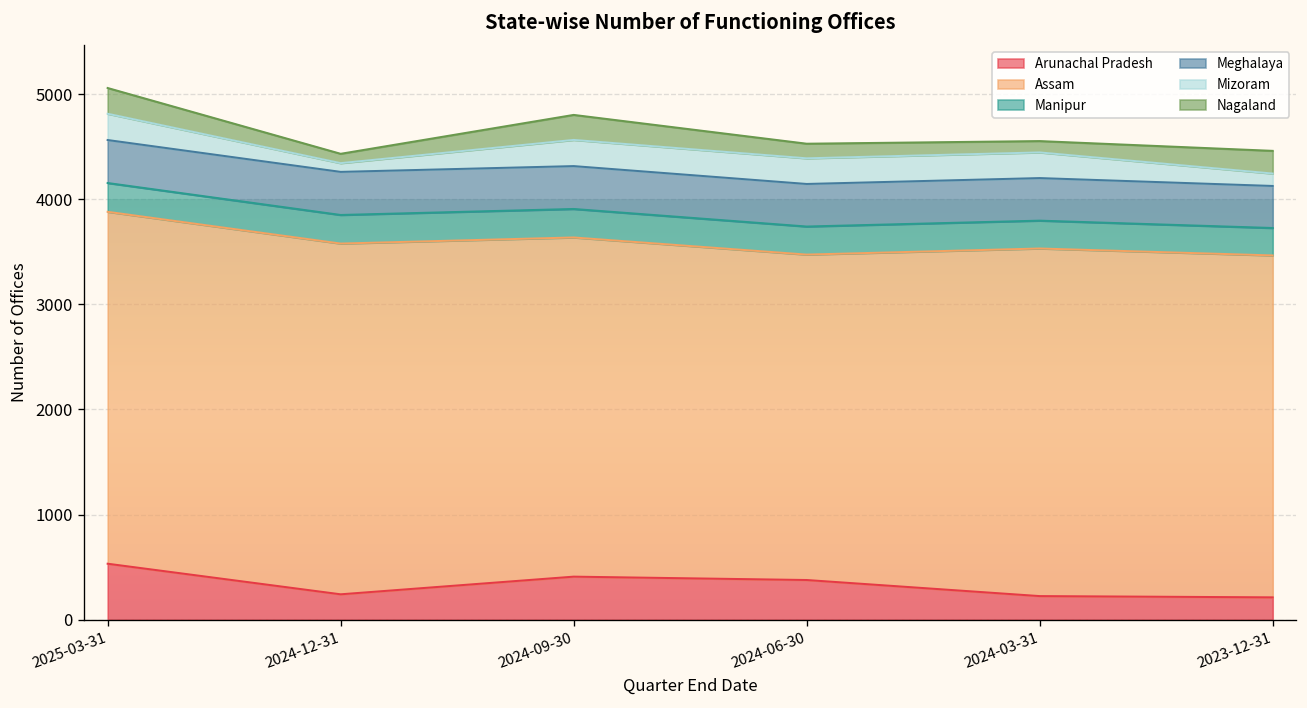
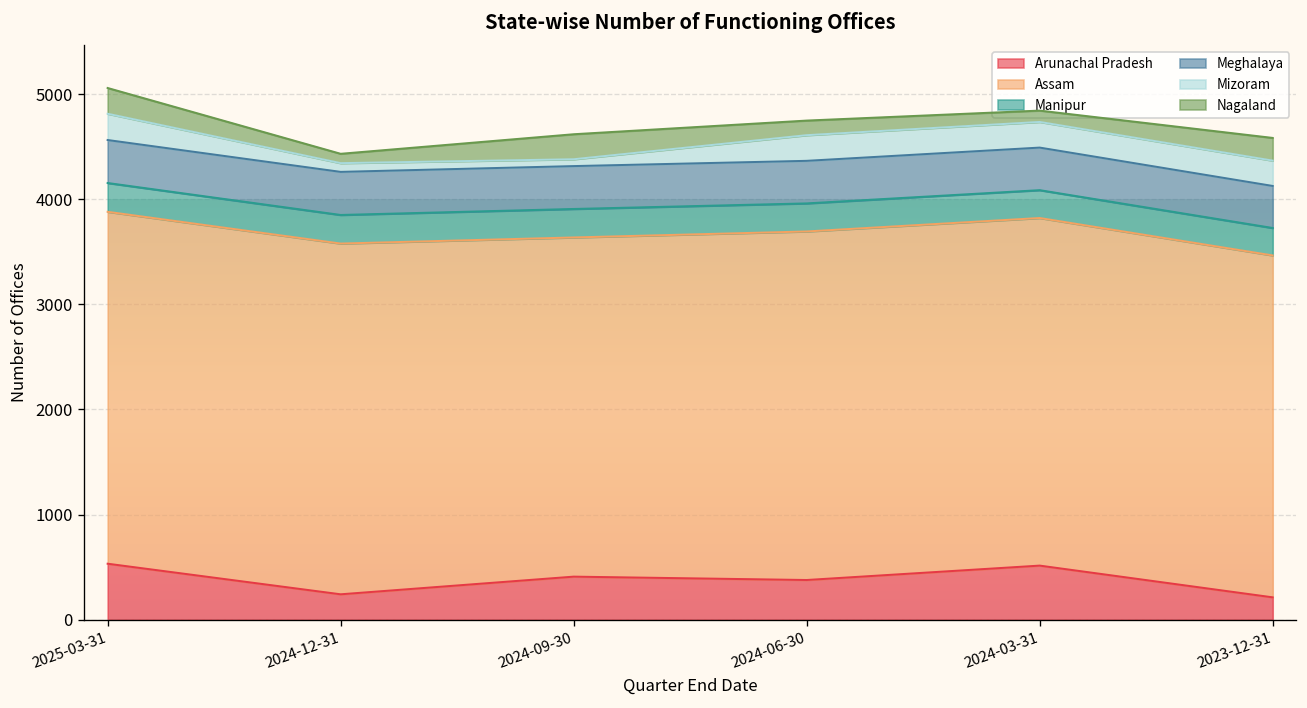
  {
    "Arunachal Pradesh": {
      "2025-03-31": 500,
      "2024-12-31": 200,
      "2024-09-30": 400,
      "2024-06-30": 400,
-     "2024-03-31": 200,
+     "2024-03-31": 500,
      "2023-12-31": 200
    },
    "Assam": {
      "2025-03-31": 3300,
      "2024-12-31": 3300,
      "2024-09-30": 3200,
-     "2024-06-30": 3100,
+     "2024-06-30": 3300,
      "2024-03-31": 3300,
      "2023-12-31": 3300
    },
    "Mizoram": {
      "2025-03-31": 300,
      "2024-12-31": 100,
-     "2024-09-30": 200,
+     "2024-09-30": 100,
      "2024-06-30": 200,
      "2024-03-31": 200,
-     "2023-12-31": 100
+     "2023-12-31": 200
    },
    "Nagaland": {
      "2025-03-31": 200,
      "2024-12-31": 100,
      "2024-09-30": 200,
      "2024-06-30": 100,
      "2023-12-31": 200
    }
  }
